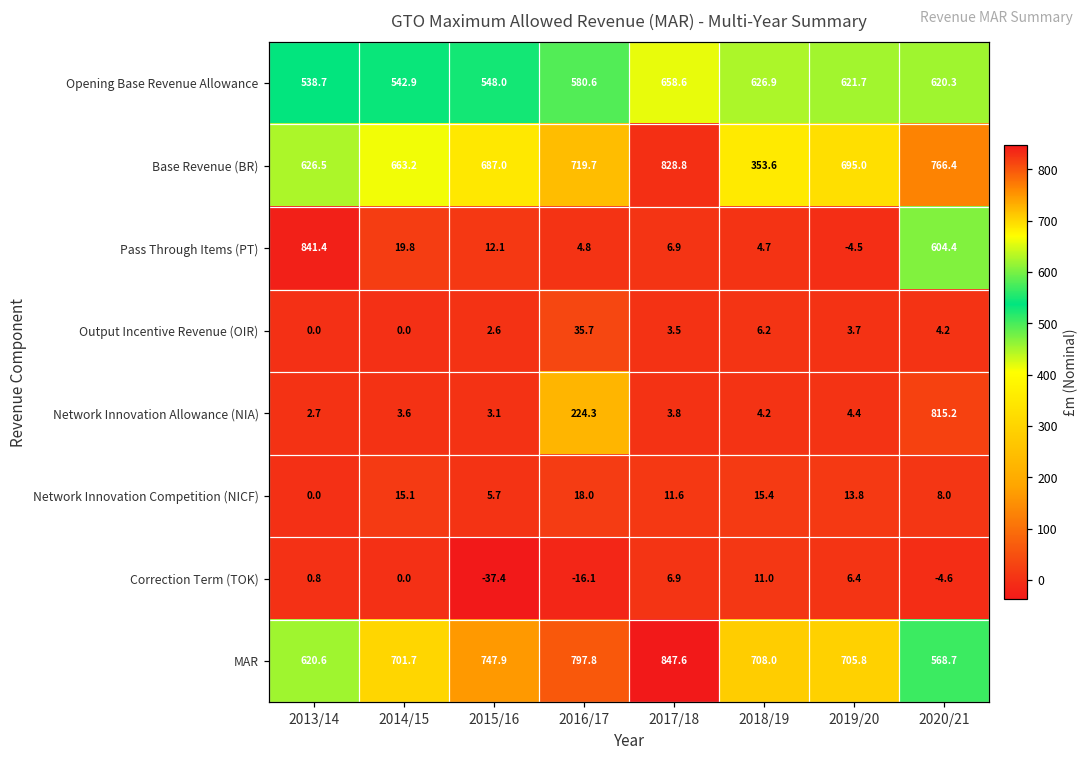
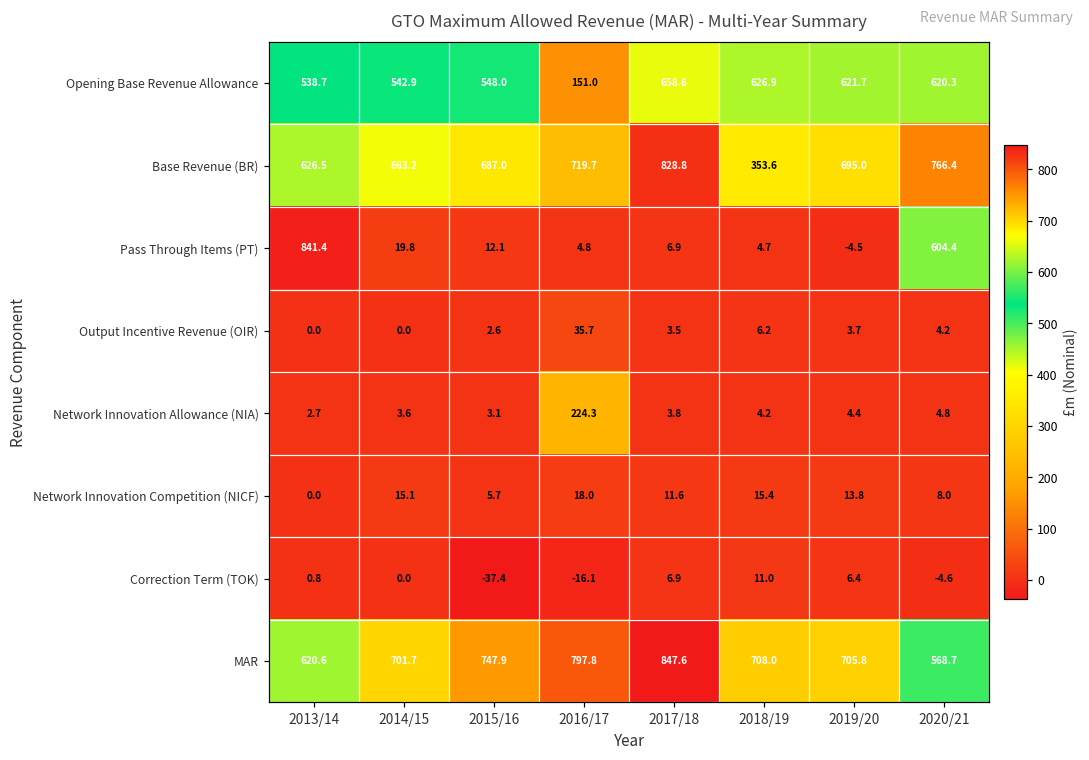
  {
    "Opening Base Revenue Allowance": {
      "2013/14": 538.7,
      "2014/15": 542.9,
      "2015/16": 548.0,
-     "2016/17": 580.6,
+     "2016/17": 151.0,
      "2017/18": 658.6,
      "2018/19": 626.9,
      "2019/20": 621.7,
      "2020/21": 620.3
    },
    "Base Revenue (BR)": {
      "2013/14": 626.5,
      "2014/15": 663.2,
      "2015/16": 687.0,
      "2016/17": 719.7,
      "2017/18": 828.8,
      "2018/19": 353.6,
      "2019/20": 695.0,
      "2020/21": 766.4
    },
    "Pass Through Items (PT)": {
      "2013/14": 841.4,
      "2014/15": 19.8,
      "2015/16": 12.1,
      "2016/17": 4.8,
      "2017/18": 6.9,
      "2018/19": 4.7,
      "2019/20": -4.5,
      "2020/21": 604.4
    },
    "Output Incentive Revenue (OIR)": {
      "2013/14": 0.0,
      "2014/15": 0.0,
      "2015/16": 2.6,
      "2016/17": 35.7,
      "2017/18": 3.5,
      "2018/19": 6.2,
      "2019/20": 3.7,
      "2020/21": 4.2
    },
    "Network Innovation Allowance (NIA)": {
      "2013/14": 2.7,
      "2014/15": 3.6,
      "2015/16": 3.1,
      "2016/17": 224.3,
      "2017/18": 3.8,
      "2018/19": 4.2,
      "2019/20": 4.4,
-     "2020/21": 815.2
+     "2020/21": 4.8
    },
    "Network Innovation Competition (NICF)": {
      "2013/14": 0.0,
      "2014/15": 15.1,
      "2015/16": 5.7,
      "2016/17": 18.0,
      "2017/18": 11.6,
      "2018/19": 15.4,
      "2019/20": 13.8,
      "2020/21": 8.0
    },
    "Correction Term (TOK)": {
      "2013/14": 0.8,
      "2014/15": 0.0,
      "2015/16": -37.4,
      "2016/17": -16.1,
      "2017/18": 6.9,
      "2018/19": 11.0,
      "2019/20": 6.4,
      "2020/21": -4.6
    },
    "MAR": {
      "2013/14": 620.6,
      "2014/15": 701.7,
      "2015/16": 747.9,
      "2016/17": 797.8,
      "2017/18": 847.6,
      "2018/19": 708.0,
      "2019/20": 705.8,
      "2020/21": 568.7
    }
  }
